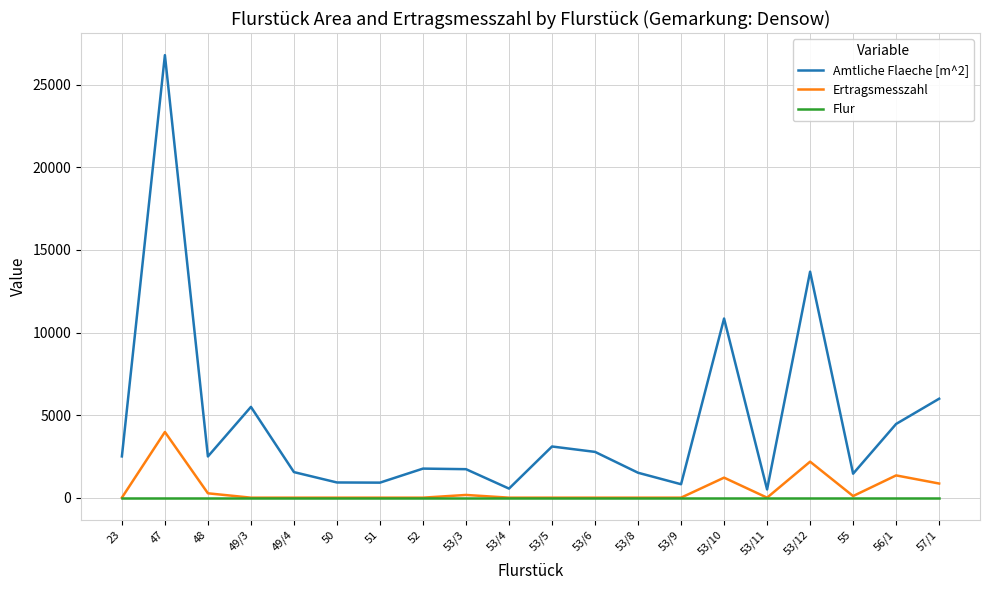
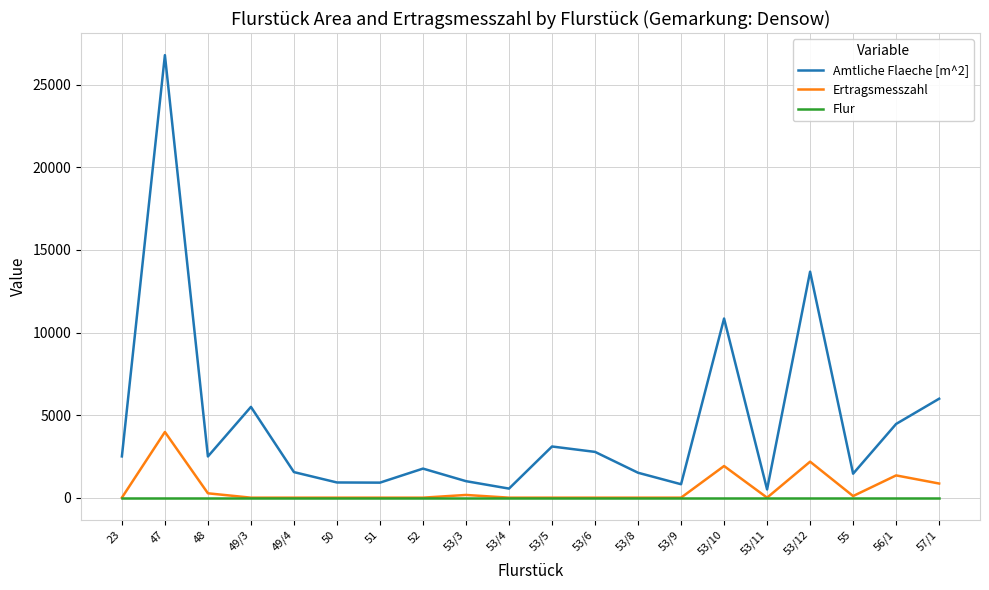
  {
    "Amtliche Flaeche [m^2]": {
      "23": 2500,
      "47": 26800,
      "48": 2500,
      "49/3": 5500,
      "49/4": 1500,
      "50": 900,
      "51": 900,
      "52": 1800,
-     "53/3": 1700,
+     "53/3": 1000,
      "53/4": 500,
      "53/5": 3100,
      "53/6": 2800,
      "53/8": 1500,
      "53/9": 800,
      "53/10": 10800,
      "53/11": 500,
      "53/12": 13700,
      "55": 1500,
      "56/1": 4500,
      "57/1": 6000
    },
    "Ertragsmesszahl": {
      "47": 4000,
      "48": 300,
      "53/3": 200,
-     "53/10": 1200,
+     "53/10": 1900,
      "53/12": 2200,
      "56/1": 1300,
      "57/1": 900
    },
    "Flur": {
      "47": 0,
      "48": 0,
      "53/3": 0,
      "53/10": 0,
      "53/12": 0,
      "56/1": 0,
      "57/1": 0
    }
  }
